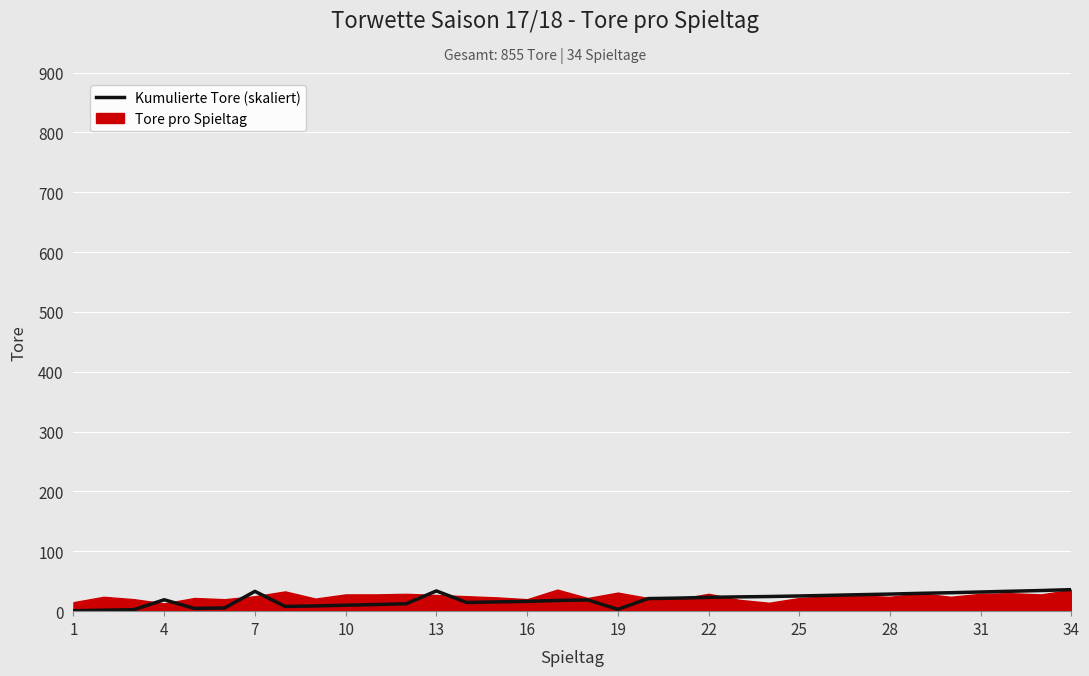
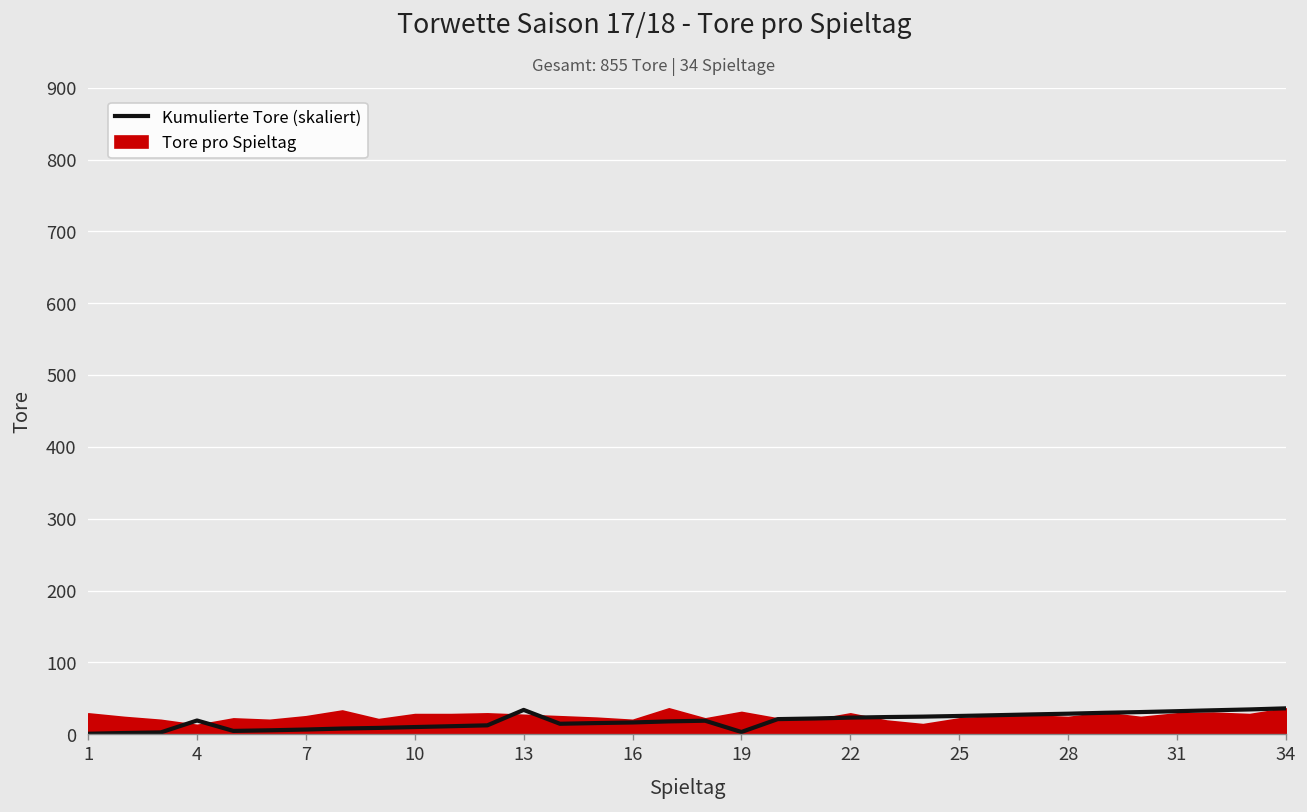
  {
    "Tore pro Spieltag": {
-     "1": 20,
+     "1": 30,
      "4": 10,
      "7": 30,
      "10": 30,
      "13": 30,
      "19": 30,
      "22": 30,
      "28": 20
    },
    "Kumulierte Tore (skaliert)": {
      "1": 0,
      "4": 20,
-     "7": 30,
+     "7": 10,
      "10": 10,
      "13": 30,
      "19": 0,
      "22": 20,
      "28": 30
    }
  }
